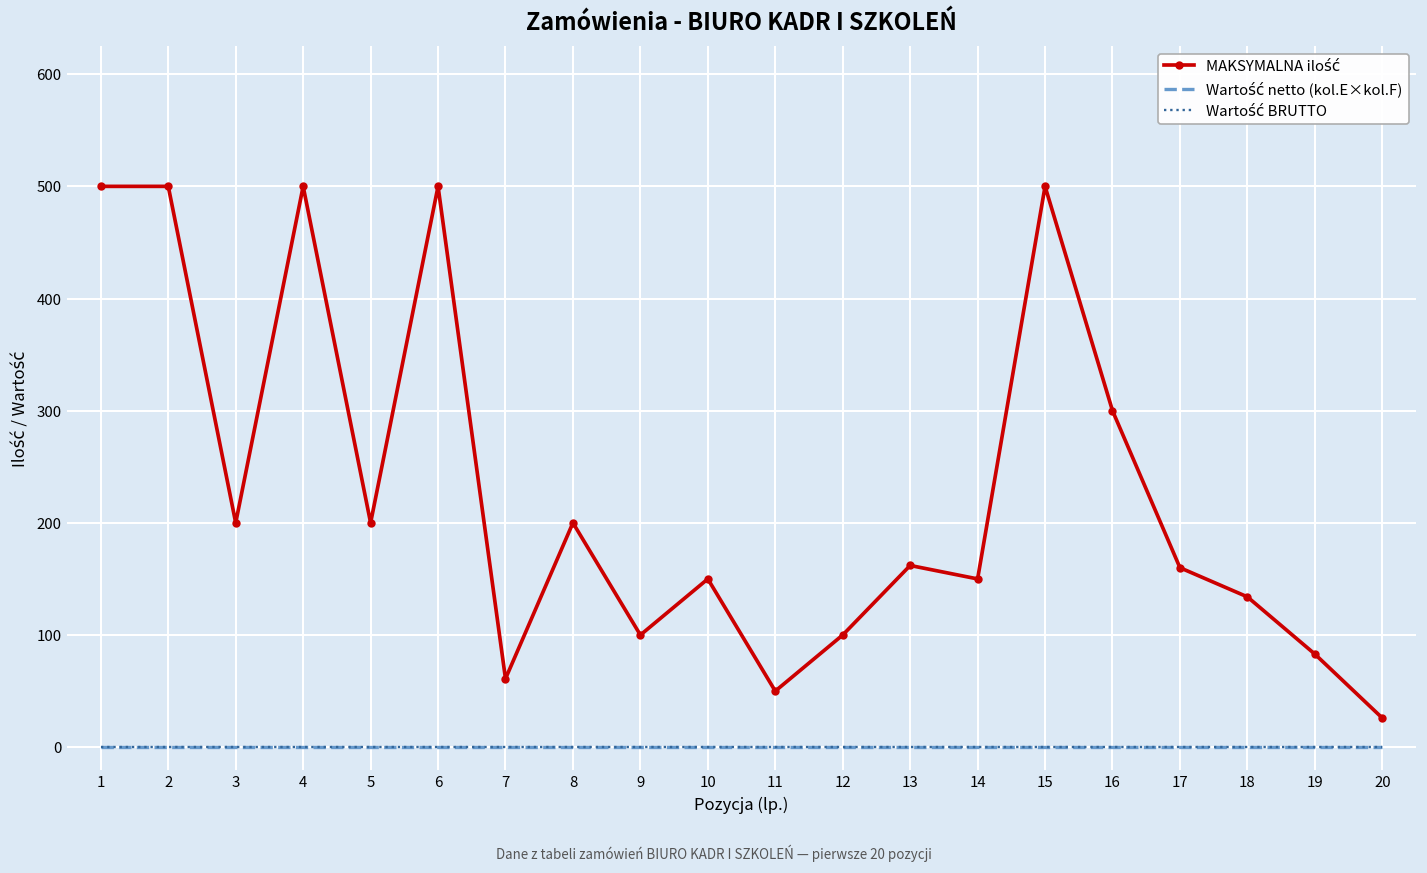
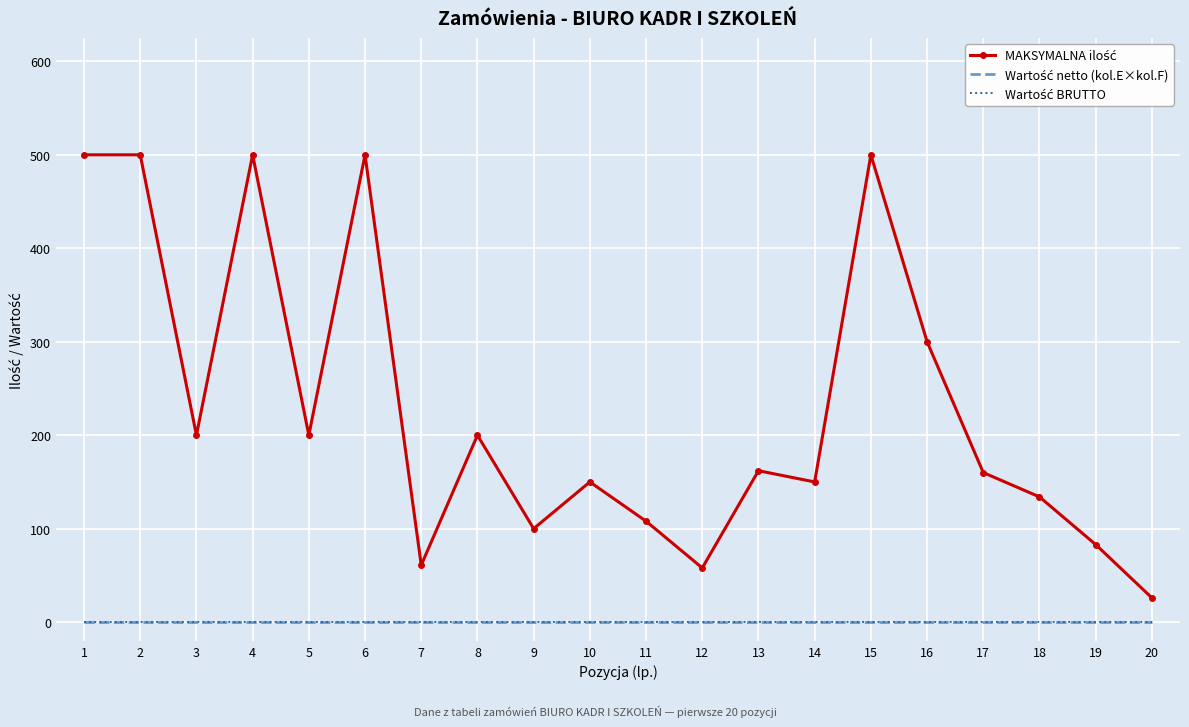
  {
    "MAKSYMALNA ilość": {
      "1": 500,
      "2": 500,
      "3": 200,
      "4": 500,
      "5": 200,
      "6": 500,
      "7": 60,
      "8": 200,
      "9": 100,
      "10": 150,
-     "11": 50,
-     "12": 100,
+     "11": 110,
+     "12": 60,
      "13": 160,
      "14": 150,
      "15": 500,
      "16": 300,
      "17": 160,
      "18": 130,
      "19": 80,
      "20": 30
    },
    "Wartość BRUTTO": {
      "1": 0,
      "2": 0,
      "3": 0,
      "4": 0,
      "5": 0,
      "6": 0,
      "7": 0,
      "8": 0,
      "9": 0,
      "10": 0,
      "11": 0,
      "12": 0,
      "13": 0,
      "14": 0,
      "15": 0,
      "16": 0,
      "17": 0,
      "18": 0,
      "19": 0,
      "20": 0
    }
  }
